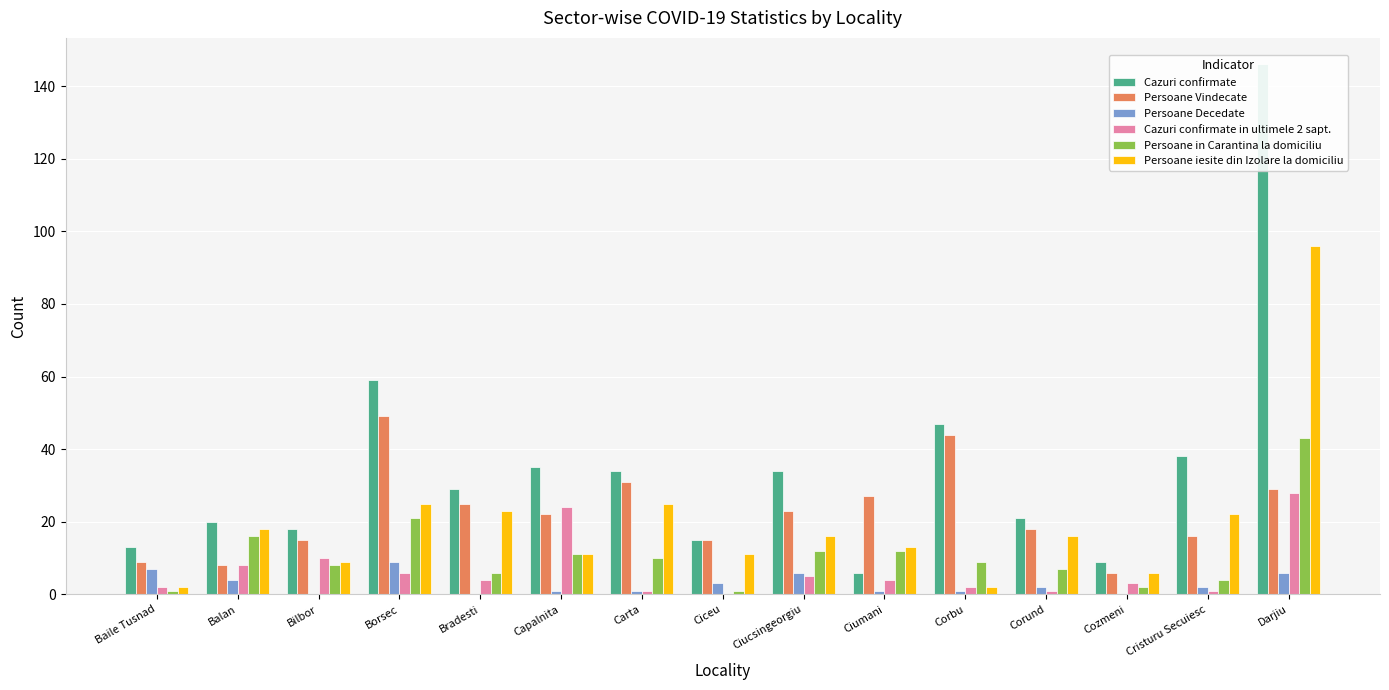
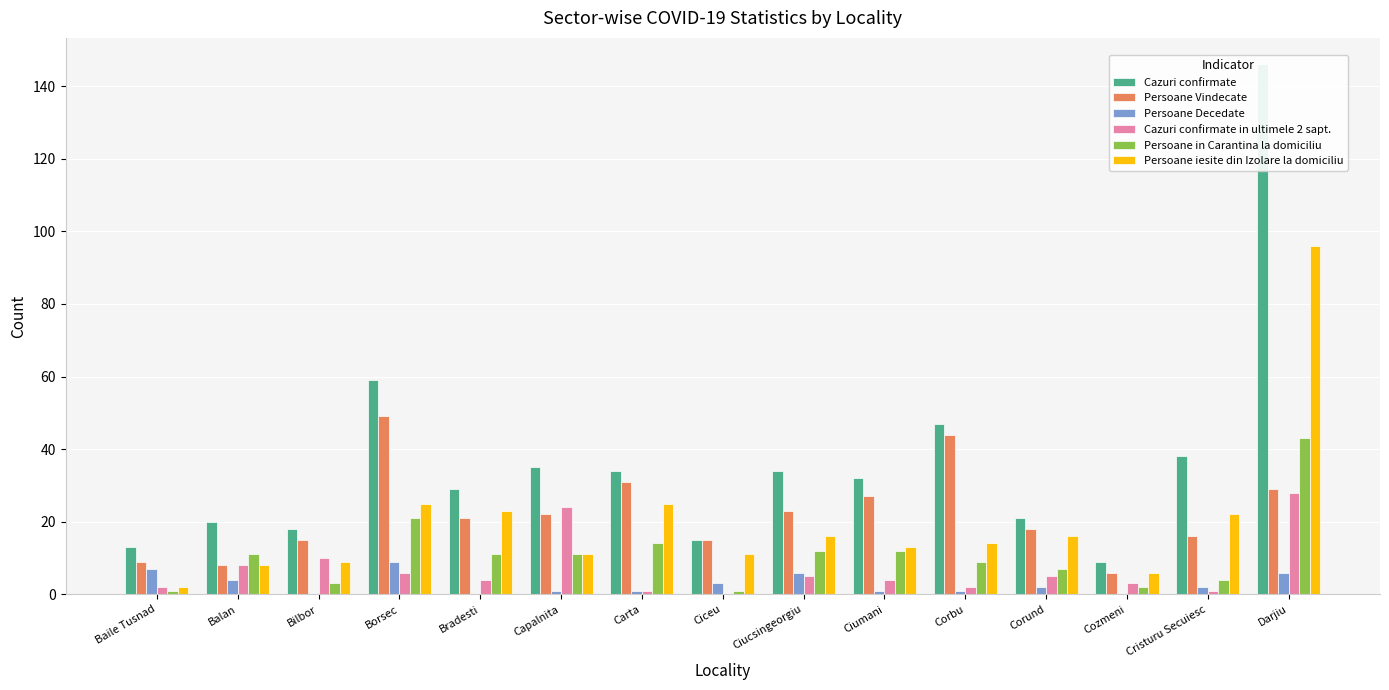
  {
    "Cazuri confirmate": {
      "Baile Tusnad": 13,
      "Balan": 20,
      "Bilbor": 18,
      "Borsec": 59,
      "Bradesti": 29,
      "Capalnita": 35,
      "Carta": 34,
      "Ciceu": 15,
      "Ciucsingeorgiu": 34,
-     "Ciumani": 6,
+     "Ciumani": 32,
      "Corbu": 47,
      "Corund": 21,
      "Cozmeni": 9,
      "Cristuru Secuiesc": 38
    },
    "Persoane Vindecate": {
      "Baile Tusnad": 9,
      "Balan": 8,
      "Bilbor": 15,
      "Borsec": 49,
-     "Bradesti": 25,
+     "Bradesti": 21,
      "Capalnita": 22,
      "Carta": 31,
      "Ciceu": 15,
      "Ciucsingeorgiu": 23,
      "Ciumani": 27,
      "Corbu": 44,
      "Corund": 18,
      "Cozmeni": 6,
      "Cristuru Secuiesc": 16,
      "Darjiu": 29
    },
    "Persoane Decedate": {
      "Baile Tusnad": 7,
      "Balan": 4,
      "Bilbor": 0,
      "Borsec": 9,
      "Bradesti": 0,
      "Capalnita": 1,
      "Carta": 1,
      "Ciceu": 3,
      "Ciucsingeorgiu": 6,
      "Ciumani": 1,
      "Corbu": 1,
      "Corund": 2,
      "Cozmeni": 0,
      "Cristuru Secuiesc": 2,
      "Darjiu": 6
    },
    "Cazuri confirmate in ultimele 2 sapt.": {
      "Baile Tusnad": 2,
      "Balan": 8,
      "Bilbor": 10,
      "Borsec": 6,
      "Bradesti": 4,
      "Capalnita": 24,
      "Carta": 1,
      "Ciceu": 0,
      "Ciucsingeorgiu": 5,
      "Ciumani": 4,
      "Corbu": 2,
-     "Corund": 1,
+     "Corund": 5,
      "Cozmeni": 3,
      "Cristuru Secuiesc": 1,
      "Darjiu": 28
    },
    "Persoane in Carantina la domiciliu": {
      "Baile Tusnad": 1,
-     "Balan": 16,
-     "Bilbor": 8,
+     "Balan": 11,
+     "Bilbor": 3,
      "Borsec": 21,
-     "Bradesti": 6,
+     "Bradesti": 11,
      "Capalnita": 11,
-     "Carta": 10,
+     "Carta": 14,
      "Ciceu": 1,
      "Ciucsingeorgiu": 12,
      "Ciumani": 12,
      "Corbu": 9,
      "Corund": 7,
      "Cozmeni": 2,
      "Cristuru Secuiesc": 4,
      "Darjiu": 43
    },
    "Persoane iesite din Izolare la domiciliu": {
      "Baile Tusnad": 2,
-     "Balan": 18,
+     "Balan": 8,
      "Bilbor": 9,
      "Borsec": 25,
      "Bradesti": 23,
      "Capalnita": 11,
      "Carta": 25,
      "Ciceu": 11,
      "Ciucsingeorgiu": 16,
      "Ciumani": 13,
-     "Corbu": 2,
+     "Corbu": 14,
      "Corund": 16,
      "Cozmeni": 6,
      "Cristuru Secuiesc": 22,
      "Darjiu": 96
    }
  }
